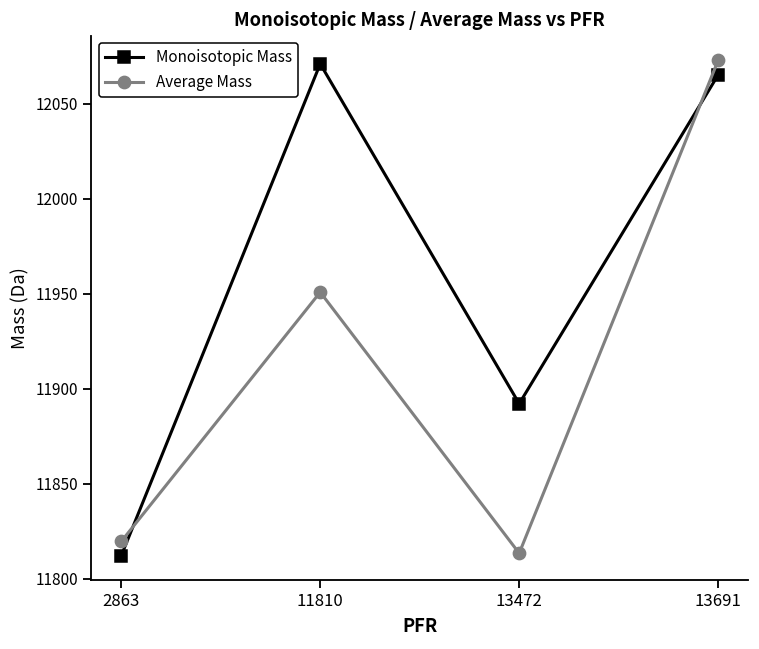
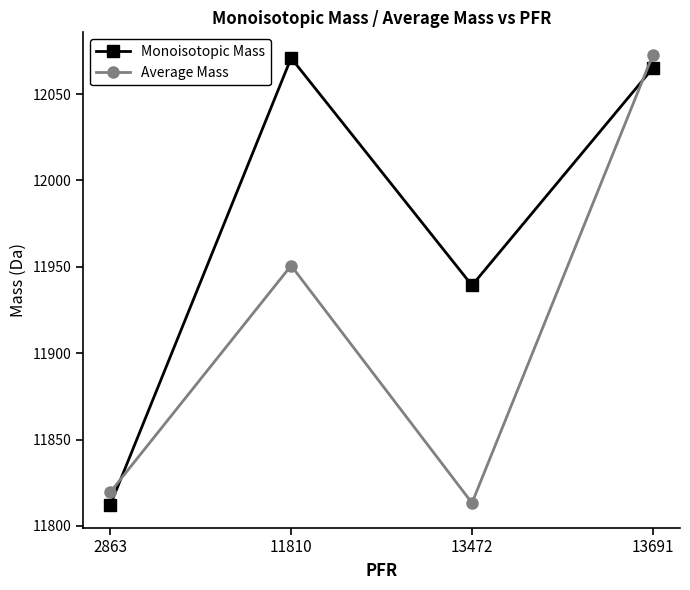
  {
    "Monoisotopic Mass": {
      "2863": 11812,
      "11810": 12071,
-     "13472": 11892,
+     "13472": 11939,
      "13691": 12065
    },
    "Average Mass": {
      "2863": 11820,
      "11810": 11951,
      "13472": 11813,
      "13691": 12073
    }
  }
